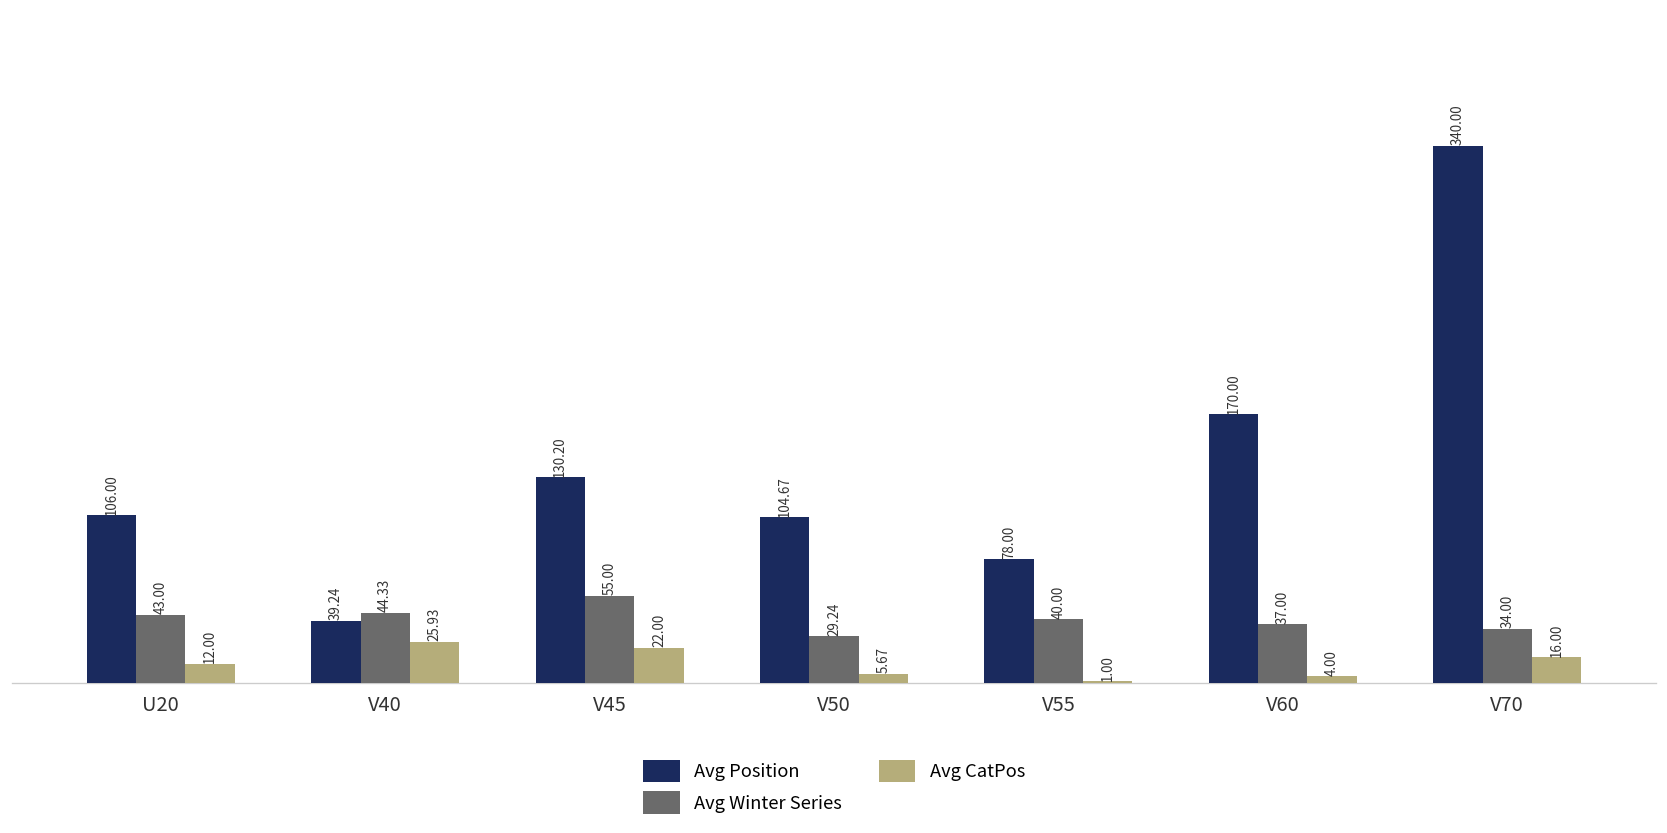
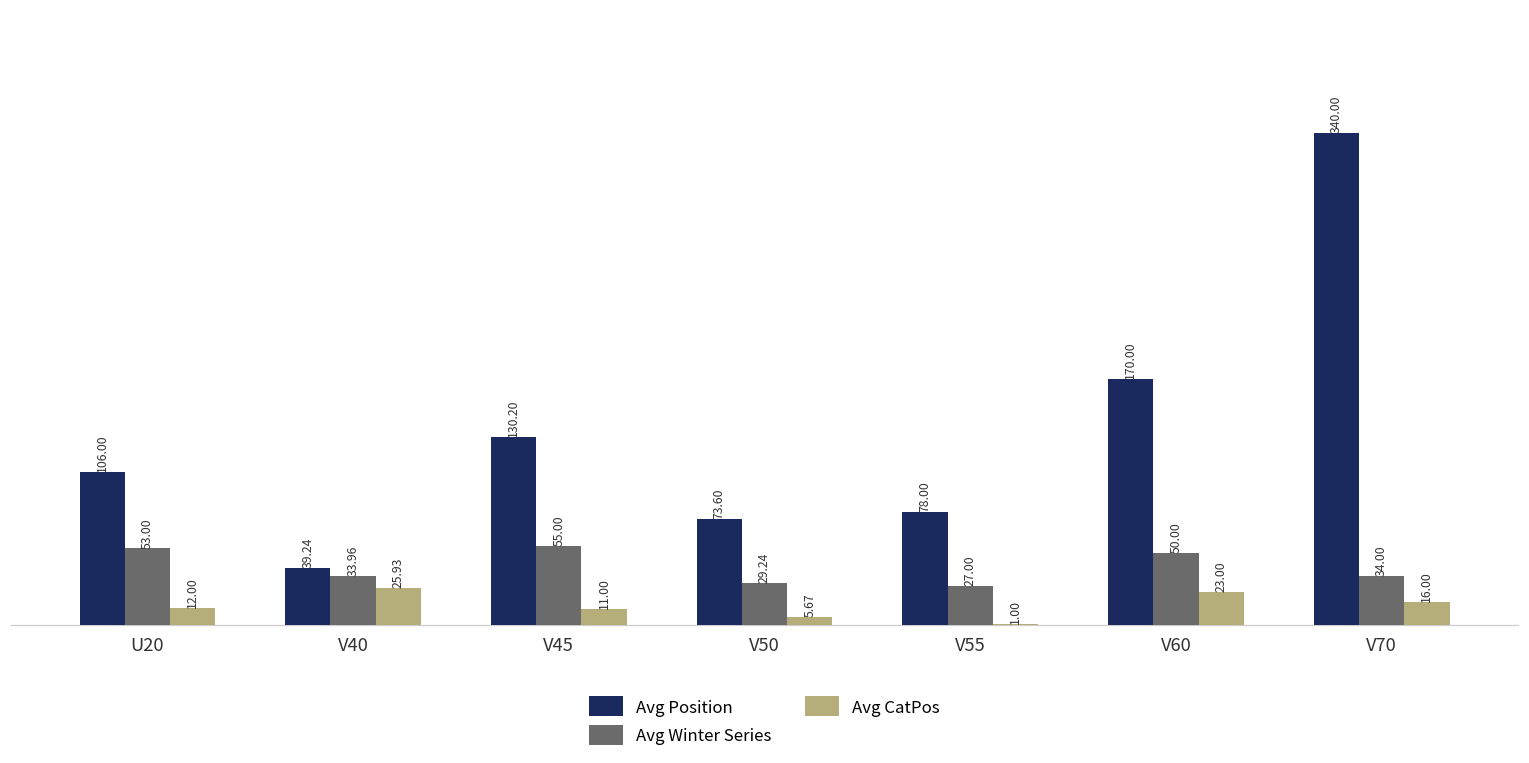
  {
    "Avg Position": {
      "U20": 106.00,
      "V40": 39.24,
      "V45": 130.20,
-     "V50": 104.67,
+     "V50": 73.60,
      "V55": 78.00,
      "V60": 170.00,
      "V70": 340.00
    },
    "Avg Winter Series": {
-     "U20": 43.00,
-     "V40": 44.33,
+     "U20": 53.00,
+     "V40": 33.96,
      "V45": 55.00,
      "V50": 29.24,
-     "V55": 40.00,
-     "V60": 37.00,
+     "V55": 27.00,
+     "V60": 50.00,
      "V70": 34.00
    },
    "Avg CatPos": {
      "U20": 12.00,
      "V40": 25.93,
-     "V45": 22.00,
+     "V45": 11.00,
      "V50": 5.67,
      "V55": 1.00,
-     "V60": 4.00,
+     "V60": 23.00,
      "V70": 16.00
    }
  }
